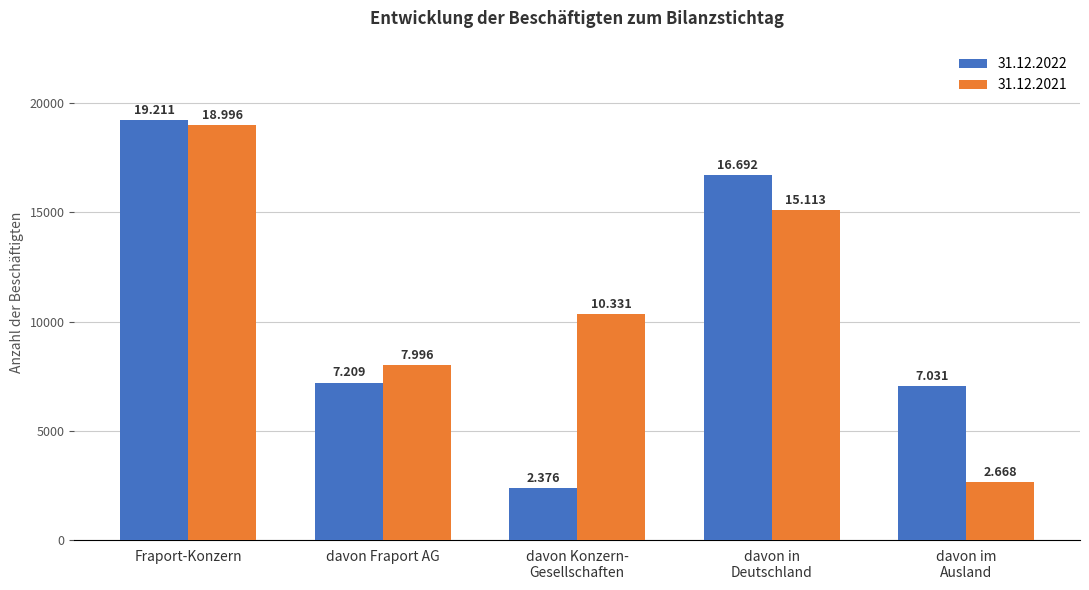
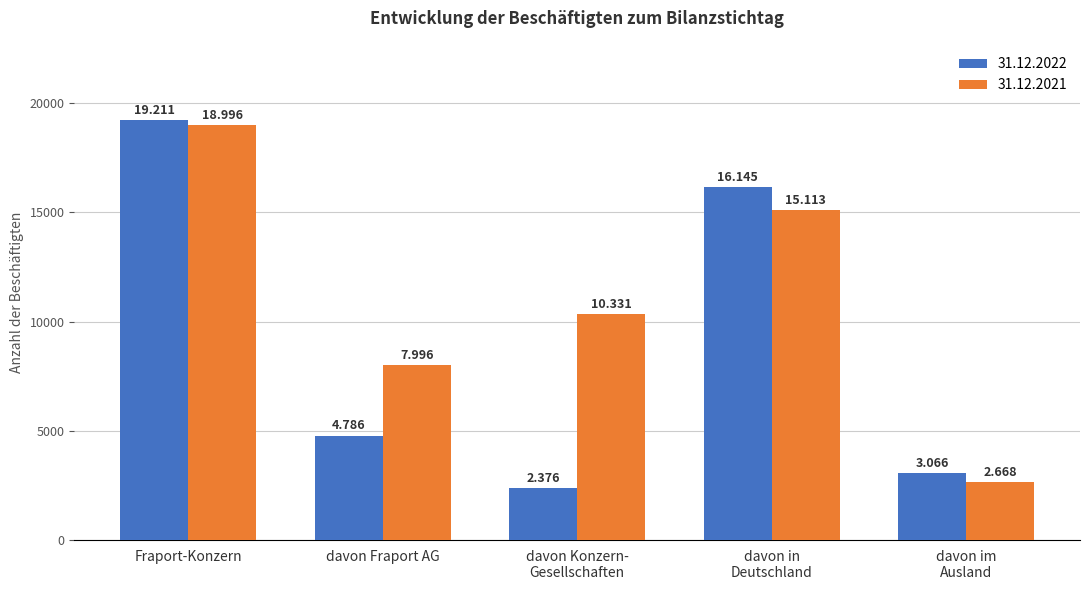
  {
    "31.12.2022": {
-     "davon Fraport AG": 7.209,
-     "davon in Deutschland": 16.692,
-     "davon im Ausland": 7.031
+     "davon Fraport AG": 4.786,
+     "davon in Deutschland": 16.145,
+     "davon im Ausland": 3.066
    }
  }
